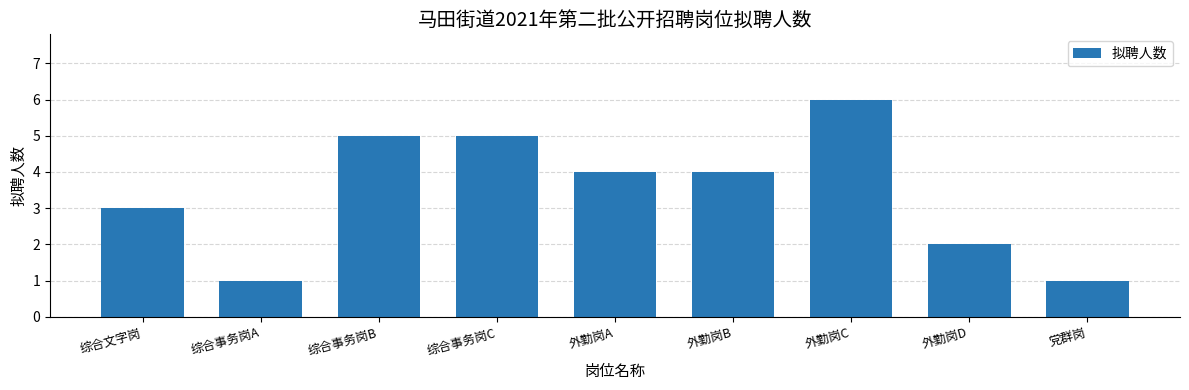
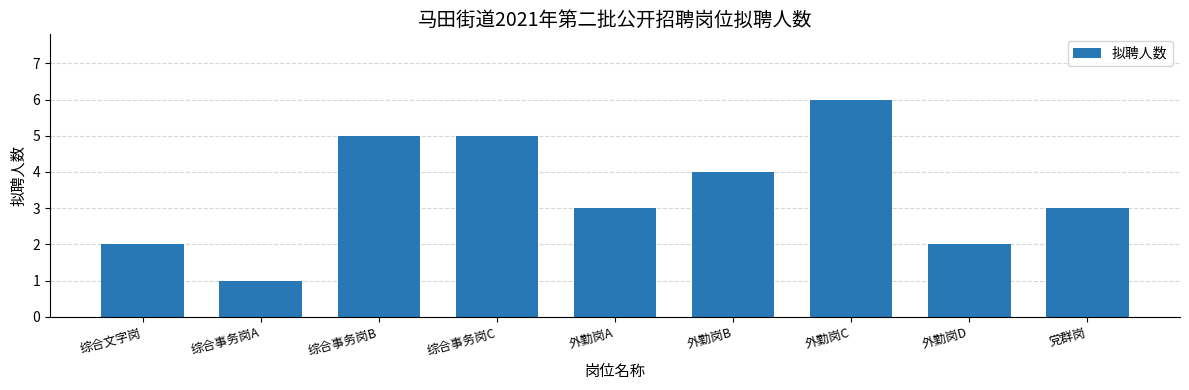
  {
-   "综合文字岗": 3,
+   "综合文字岗": 2,
    "综合事务岗A": 1,
    "综合事务岗B": 5,
    "综合事务岗C": 5,
-   "外勤岗A": 4,
+   "外勤岗A": 3,
    "外勤岗B": 4,
    "外勤岗C": 6,
    "外勤岗D": 2,
-   "党群岗": 1
+   "党群岗": 3
  }
